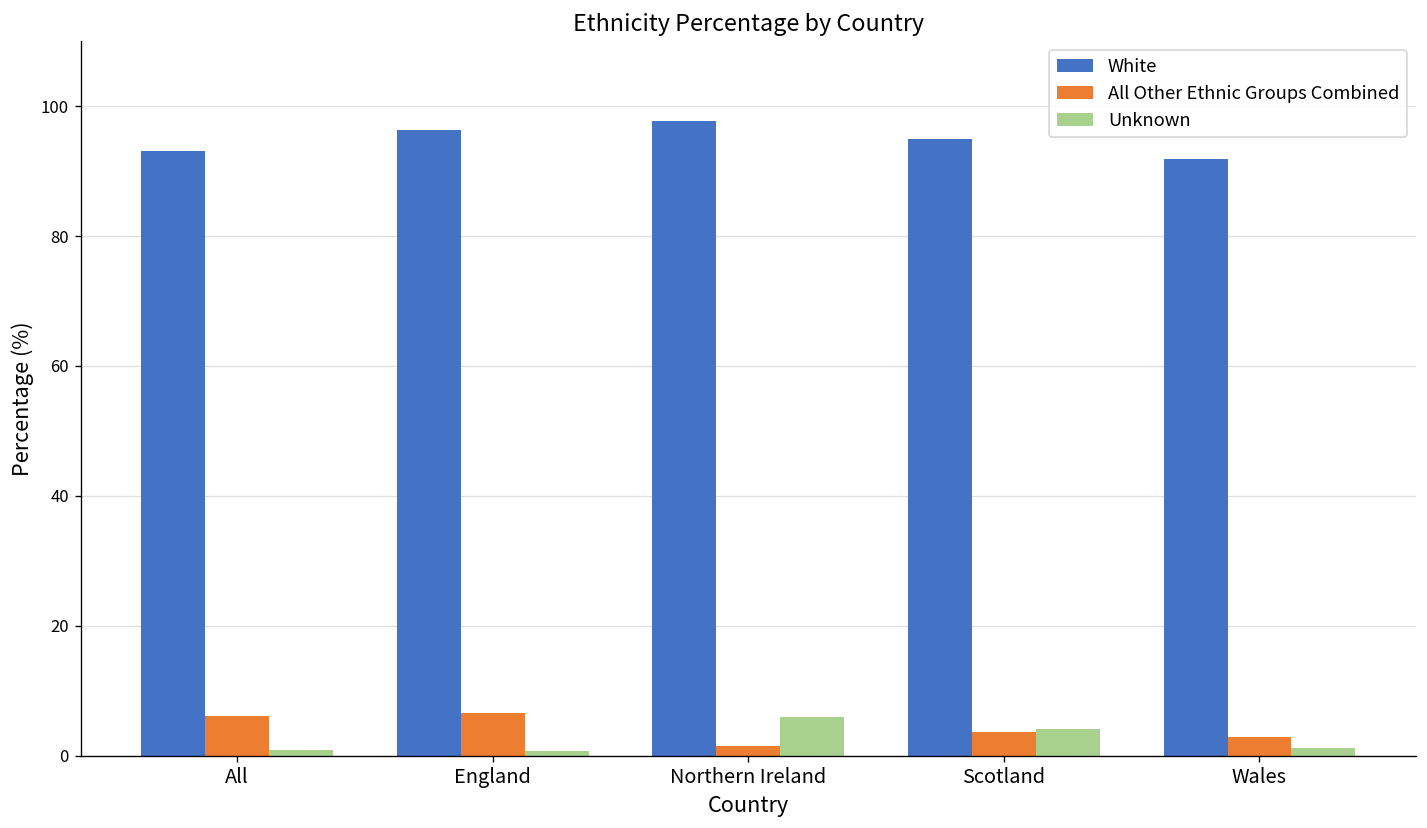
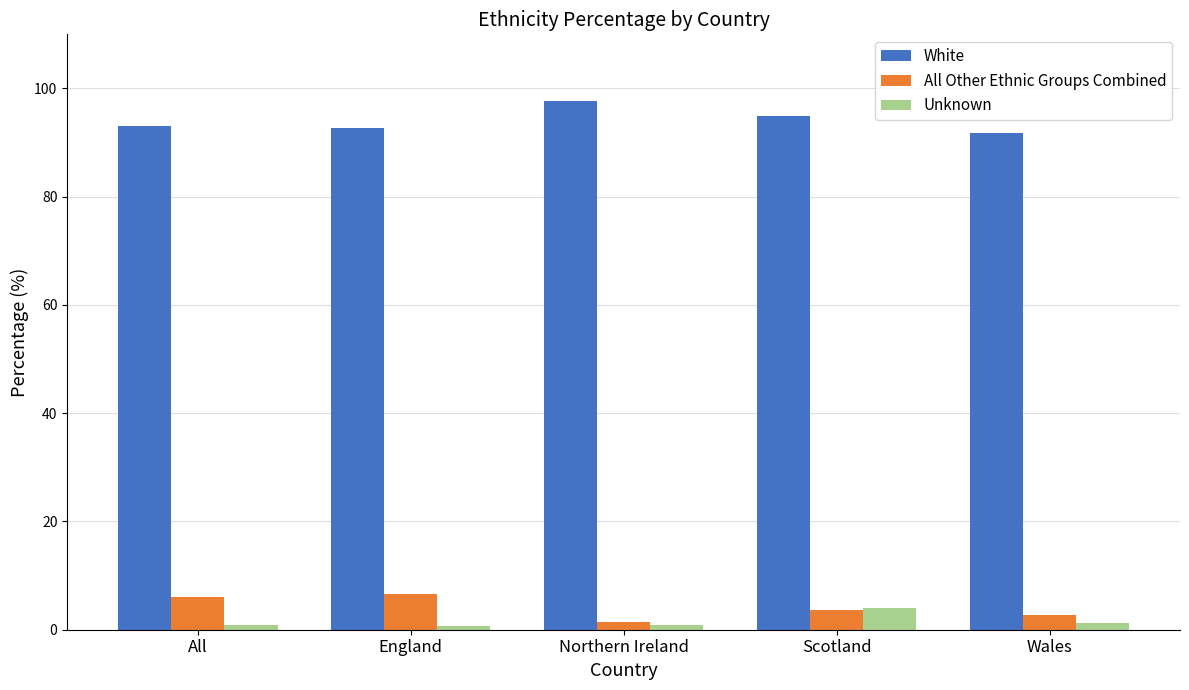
  {
    "White": {
      "All": 93,
-     "England": 96,
+     "England": 93,
      "Northern Ireland": 98,
      "Scotland": 95,
      "Wales": 92
    },
    "All Other Ethnic Groups Combined": {
      "All": 6,
      "England": 7,
      "Northern Ireland": 2,
      "Scotland": 4,
      "Wales": 3
    },
    "Unknown": {
      "All": 1,
      "England": 1,
-     "Northern Ireland": 6,
+     "Northern Ireland": 1,
      "Scotland": 4,
      "Wales": 1
    }
  }
